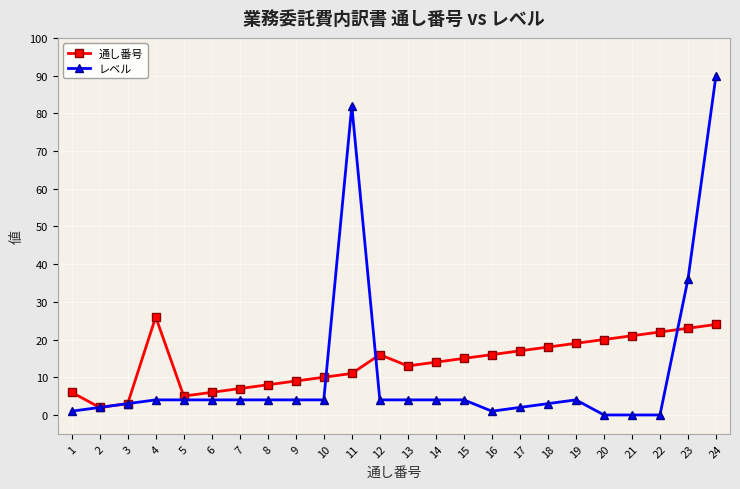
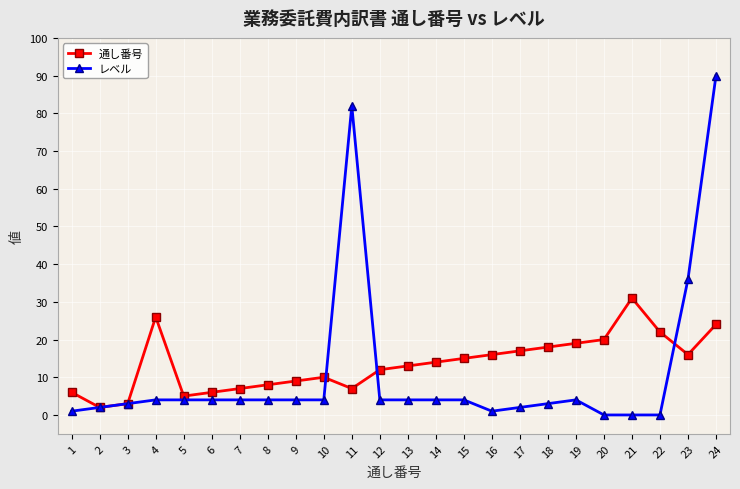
  {
    "通し番号": {
      "1": 6,
      "4": 26,
      "5": 5,
      "6": 6,
      "7": 7,
      "8": 8,
      "9": 9,
      "10": 10,
-     "11": 11,
-     "12": 16,
+     "11": 7,
+     "12": 12,
      "13": 13,
      "14": 14,
      "15": 15,
      "16": 16,
      "17": 17,
      "18": 18,
      "19": 19,
      "20": 20,
-     "21": 21,
+     "21": 31,
      "22": 22,
-     "23": 23,
+     "23": 16,
      "24": 24
    },
    "レベル": {
      "1": 1,
      "4": 4,
      "5": 4,
      "6": 4,
      "7": 4,
      "8": 4,
      "9": 4,
      "10": 4,
      "11": 82,
      "12": 4,
      "13": 4,
      "14": 4,
      "15": 4,
      "16": 1,
      "17": 2,
      "18": 3,
      "19": 4,
      "20": 0,
      "21": 0,
      "22": 0,
      "23": 36,
      "24": 90
    }
  }
